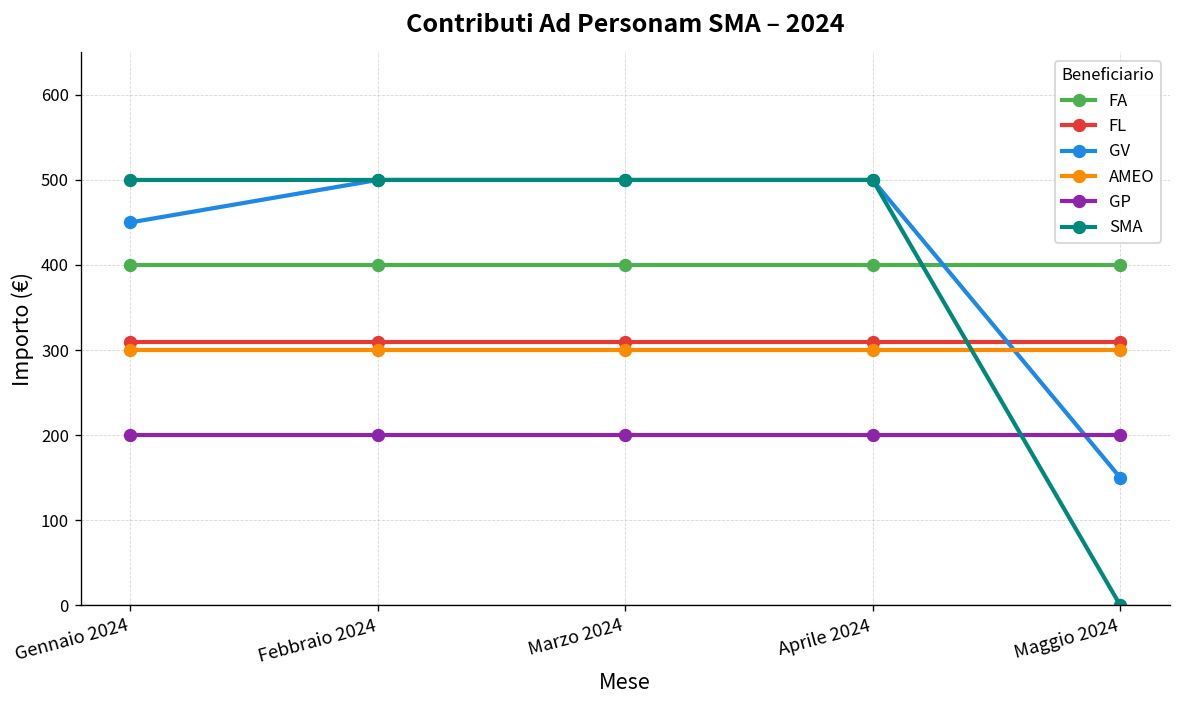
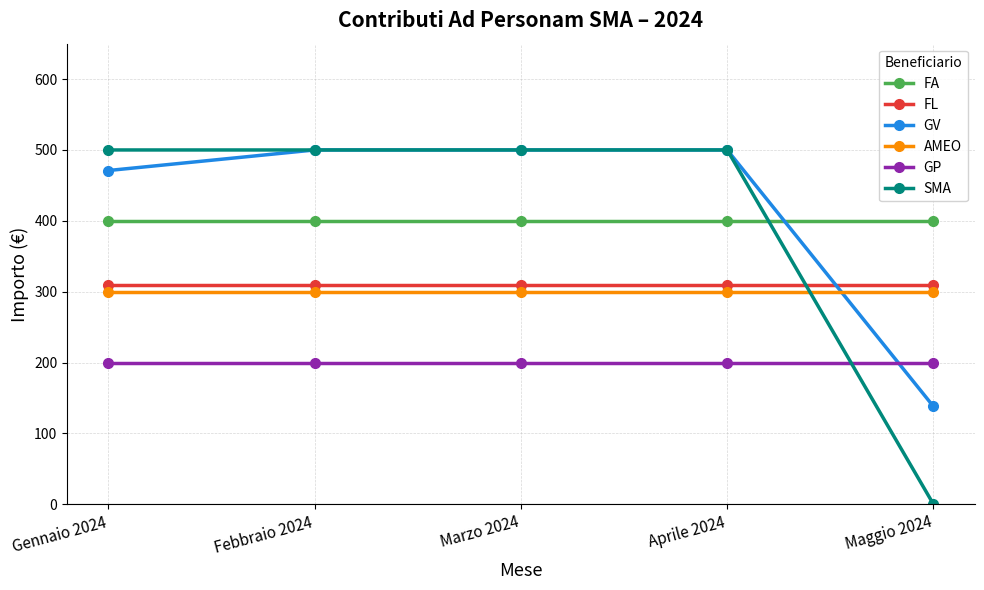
  {
    "FA": {
      "Gennaio 2024": 400,
      "Febbraio 2024": 400,
      "Marzo 2024": 400,
      "Aprile 2024": 400,
      "Maggio 2024": 400
    },
    "FL": {
      "Gennaio 2024": 310,
      "Febbraio 2024": 310,
      "Marzo 2024": 310,
      "Aprile 2024": 310,
      "Maggio 2024": 310
    },
    "GV": {
-     "Gennaio 2024": 450,
-     "Maggio 2024": 150
+     "Gennaio 2024": 470,
+     "Maggio 2024": 140
    },
    "AMEO": {
      "Gennaio 2024": 300,
      "Febbraio 2024": 300,
      "Marzo 2024": 300,
      "Aprile 2024": 300,
      "Maggio 2024": 300
    },
    "GP": {
      "Gennaio 2024": 200,
      "Febbraio 2024": 200,
      "Marzo 2024": 200,
      "Aprile 2024": 200,
      "Maggio 2024": 200
    },
    "SMA": {
      "Gennaio 2024": 500,
      "Maggio 2024": 0
    }
  }
